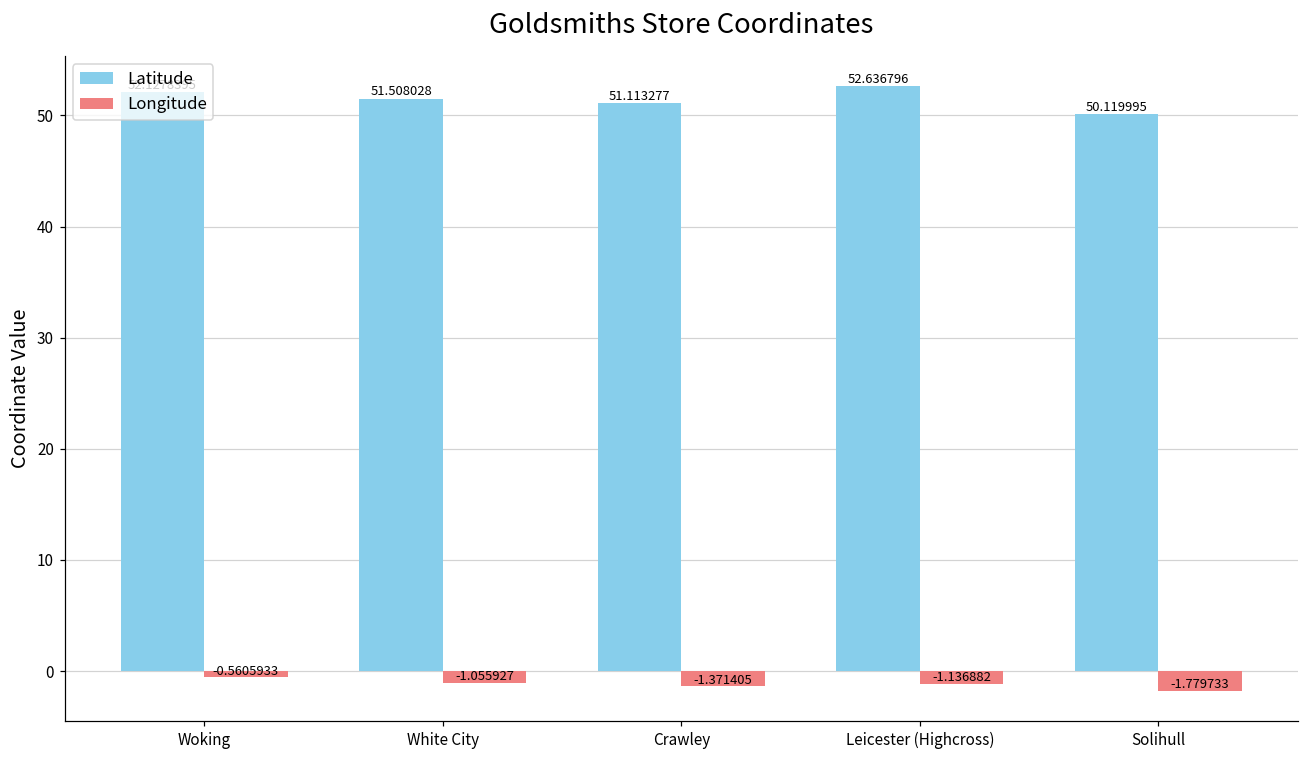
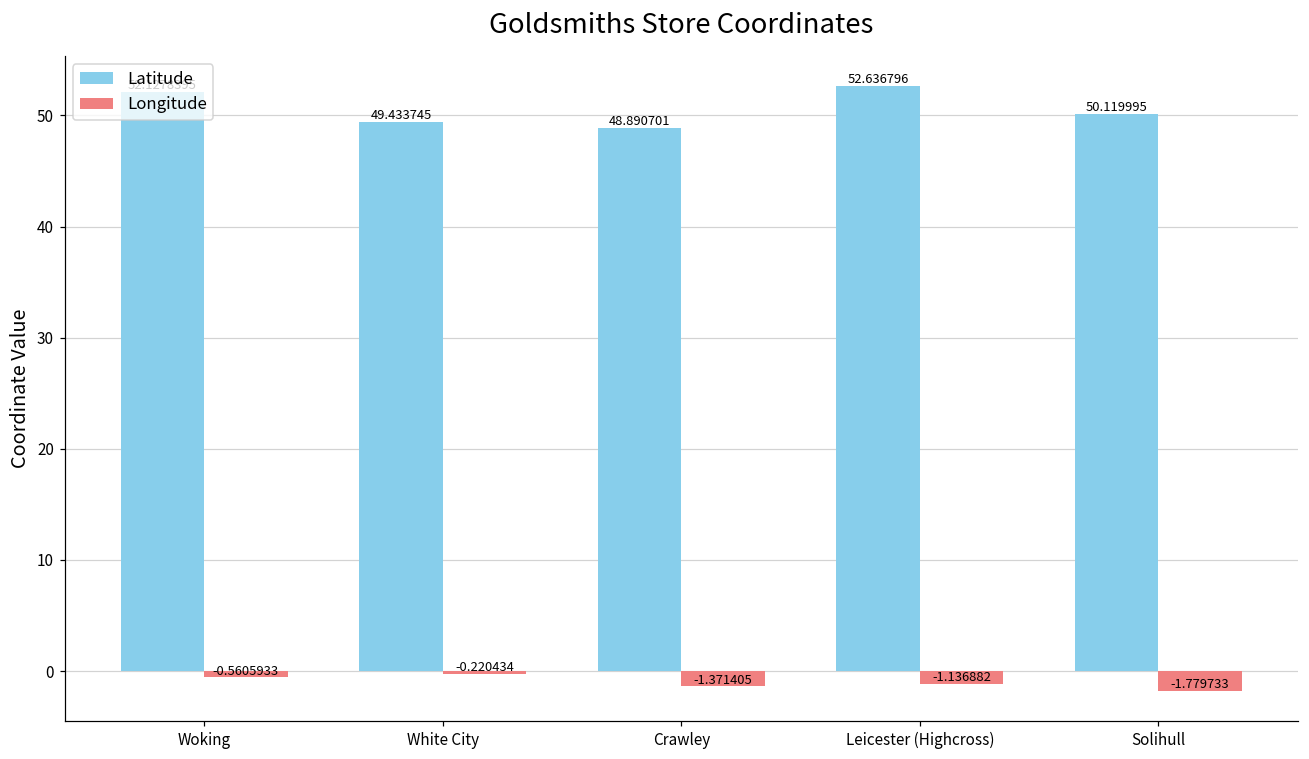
  {
    "Latitude": {
-     "White City": 51.508028,
-     "Crawley": 51.113277,
+     "White City": 49.433745,
+     "Crawley": 48.890701,
      "Leicester (Highcross)": 52.636796,
      "Solihull": 50.119995
    },
    "Longitude": {
      "Woking": -0.5605933,
-     "White City": -1.055927,
+     "White City": -0.220434,
      "Crawley": -1.371405,
      "Leicester (Highcross)": -1.136882,
      "Solihull": -1.779733
    }
  }
